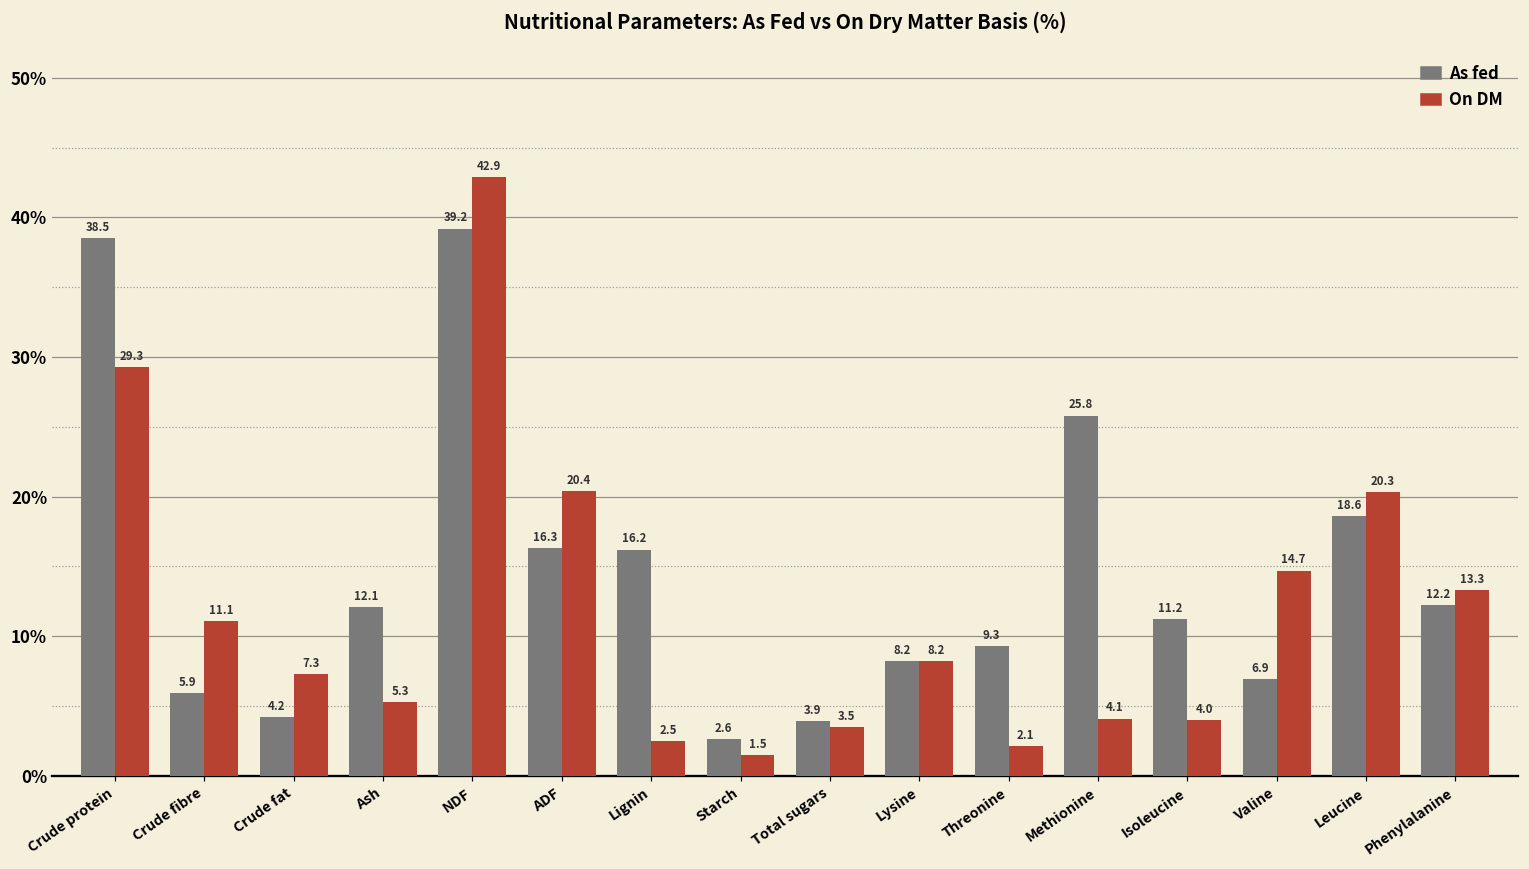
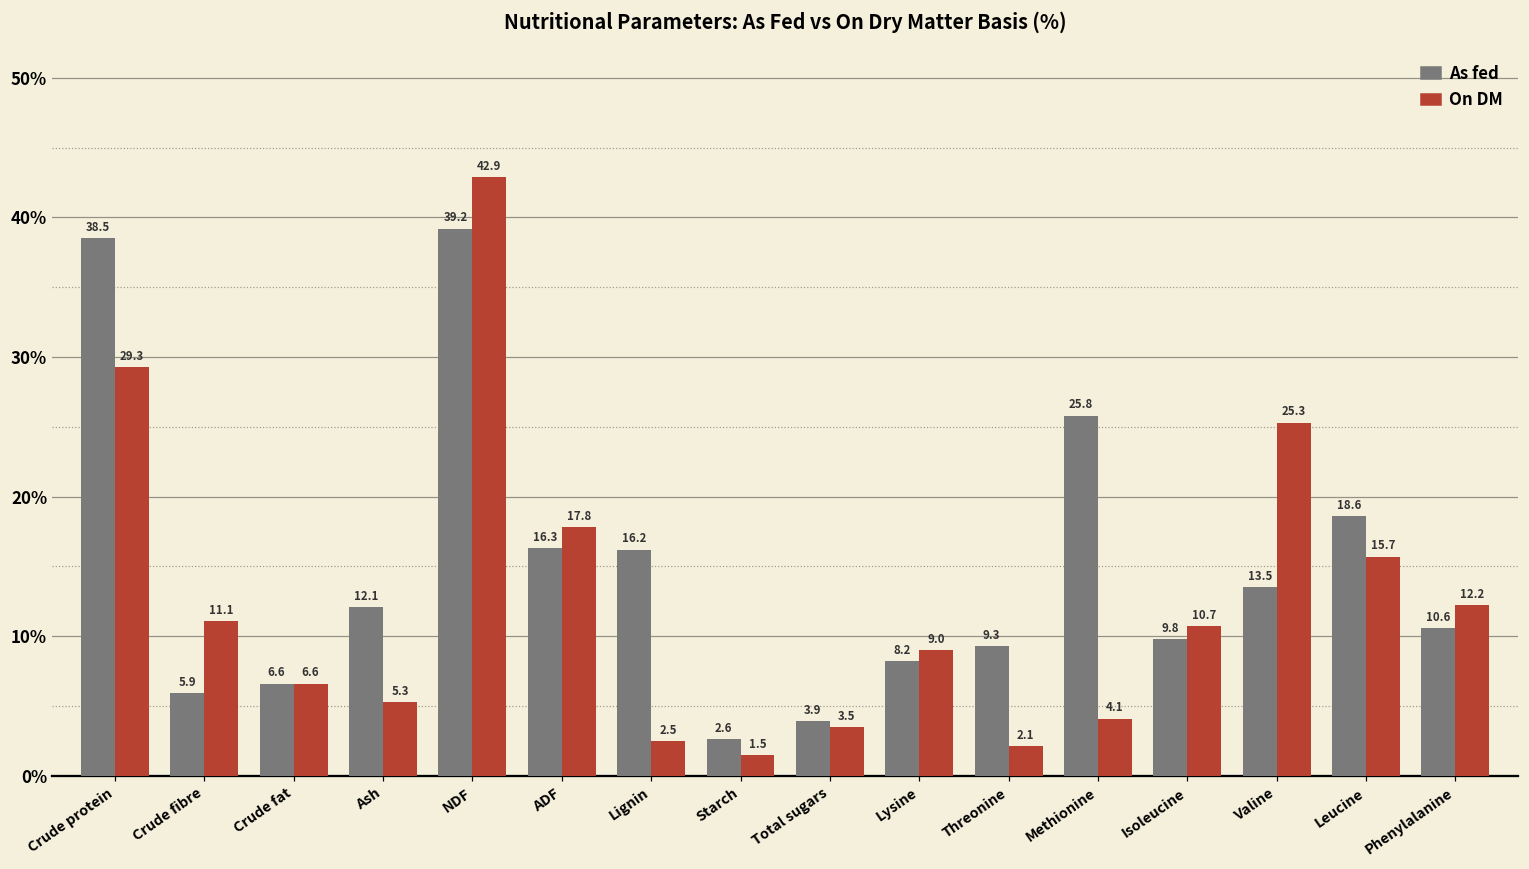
  {
    "As fed": {
      "Crude protein": 38.5,
      "Crude fibre": 5.9,
-     "Crude fat": 4.2,
+     "Crude fat": 6.6,
      "Ash": 12.1,
      "NDF": 39.2,
      "ADF": 16.3,
      "Lignin": 16.2,
      "Starch": 2.6,
      "Total sugars": 3.9,
      "Lysine": 8.2,
      "Threonine": 9.3,
      "Methionine": 25.8,
-     "Isoleucine": 11.2,
-     "Valine": 6.9,
+     "Isoleucine": 9.8,
+     "Valine": 13.5,
      "Leucine": 18.6,
-     "Phenylalanine": 12.2
+     "Phenylalanine": 10.6
    },
    "On DM": {
      "Crude protein": 29.3,
      "Crude fibre": 11.1,
-     "Crude fat": 7.3,
+     "Crude fat": 6.6,
      "Ash": 5.3,
      "NDF": 42.9,
-     "ADF": 20.4,
+     "ADF": 17.8,
      "Lignin": 2.5,
      "Starch": 1.5,
      "Total sugars": 3.5,
-     "Lysine": 8.2,
+     "Lysine": 9.0,
      "Threonine": 2.1,
      "Methionine": 4.1,
-     "Isoleucine": 4.0,
-     "Valine": 14.7,
-     "Leucine": 20.3,
-     "Phenylalanine": 13.3
+     "Isoleucine": 10.7,
+     "Valine": 25.3,
+     "Leucine": 15.7,
+     "Phenylalanine": 12.2
    }
  }
